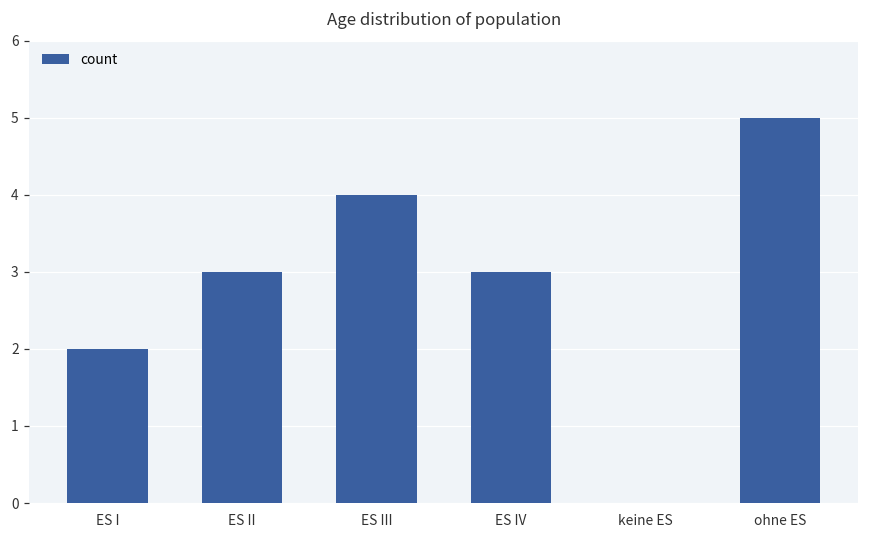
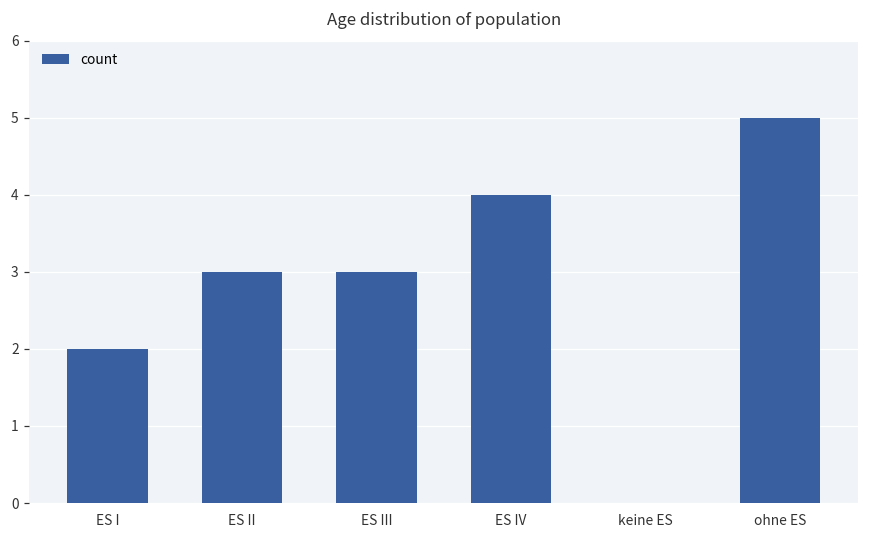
  {
    "ES I": 2,
    "ES II": 3,
-   "ES III": 4,
-   "ES IV": 3,
+   "ES III": 3,
+   "ES IV": 4,
    "keine ES": 0,
    "ohne ES": 5
  }
